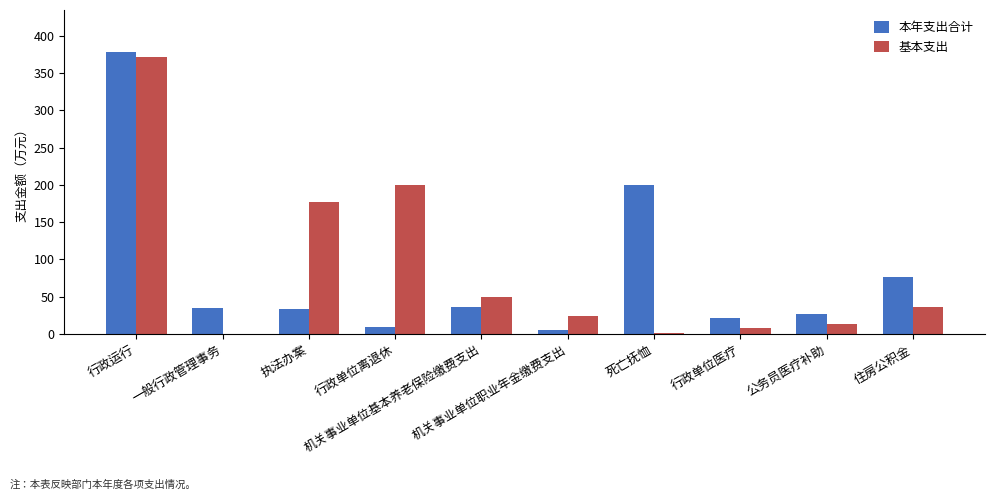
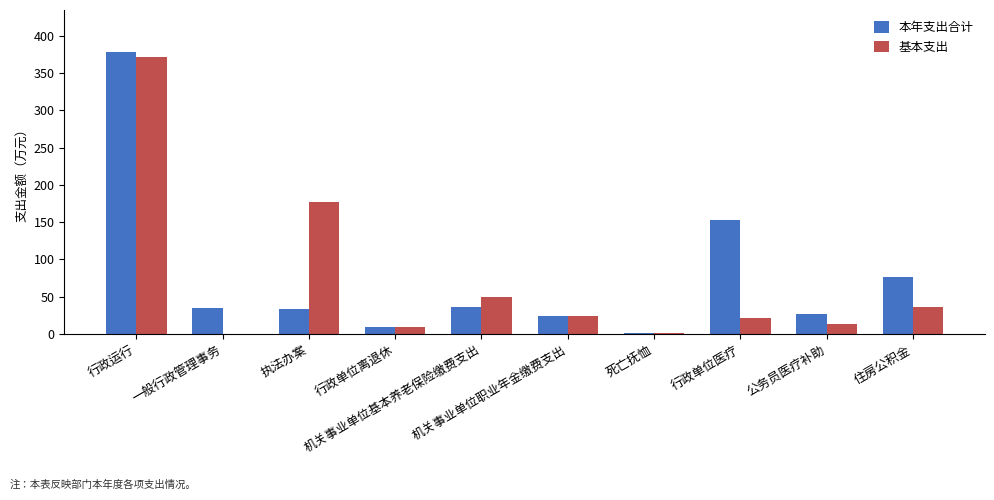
  {
    "本年支出合计": {
      "行政运行": 380,
      "一般行政管理事务": 30,
      "执法办案": 30,
      "行政单位离退休": 10,
      "机关事业单位基本养老保险缴费支出": 40,
-     "机关事业单位职业年金缴费支出": 10,
-     "死亡抚恤": 200,
-     "行政单位医疗": 20,
+     "机关事业单位职业年金缴费支出": 20,
+     "死亡抚恤": 0,
+     "行政单位医疗": 150,
      "公务员医疗补助": 30,
      "住房公积金": 80
    },
    "基本支出": {
      "行政运行": 370,
      "一般行政管理事务": 0,
      "执法办案": 180,
-     "行政单位离退休": 200,
+     "行政单位离退休": 10,
      "机关事业单位基本养老保险缴费支出": 50,
      "机关事业单位职业年金缴费支出": 20,
-     "行政单位医疗": 10,
+     "行政单位医疗": 20,
      "公务员医疗补助": 10,
      "住房公积金": 40
    }
  }
